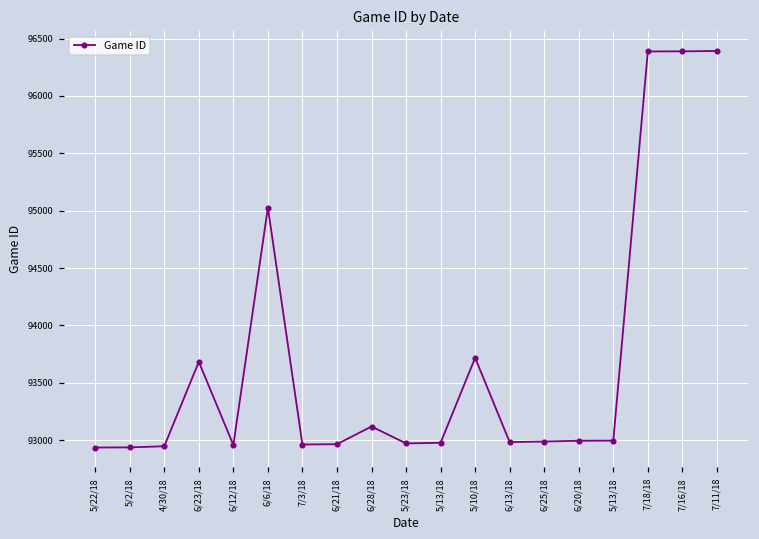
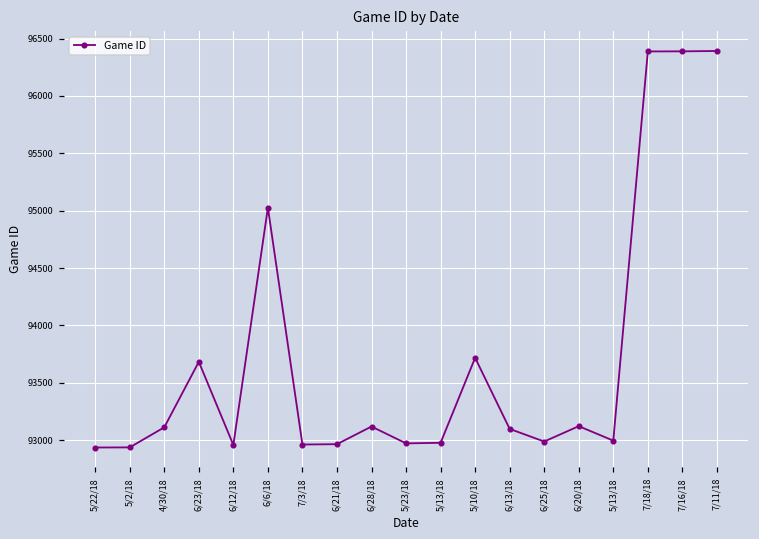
  {
    "5/22/18": 92940,
    "5/2/18": 92940,
-   "4/30/18": 92950,
+   "4/30/18": 93110,
    "6/23/18": 93680,
    "6/12/18": 92960,
    "6/6/18": 95030,
    "7/3/18": 92960,
    "6/21/18": 92960,
    "6/28/18": 93120,
    "5/23/18": 92970,
    "5/10/18": 93720,
-   "6/13/18": 92980,
+   "6/13/18": 93100,
    "6/25/18": 92990,
-   "6/20/18": 92990,
+   "6/20/18": 93120,
    "7/18/18": 96390,
    "7/16/18": 96390,
    "7/11/18": 96390
  }
